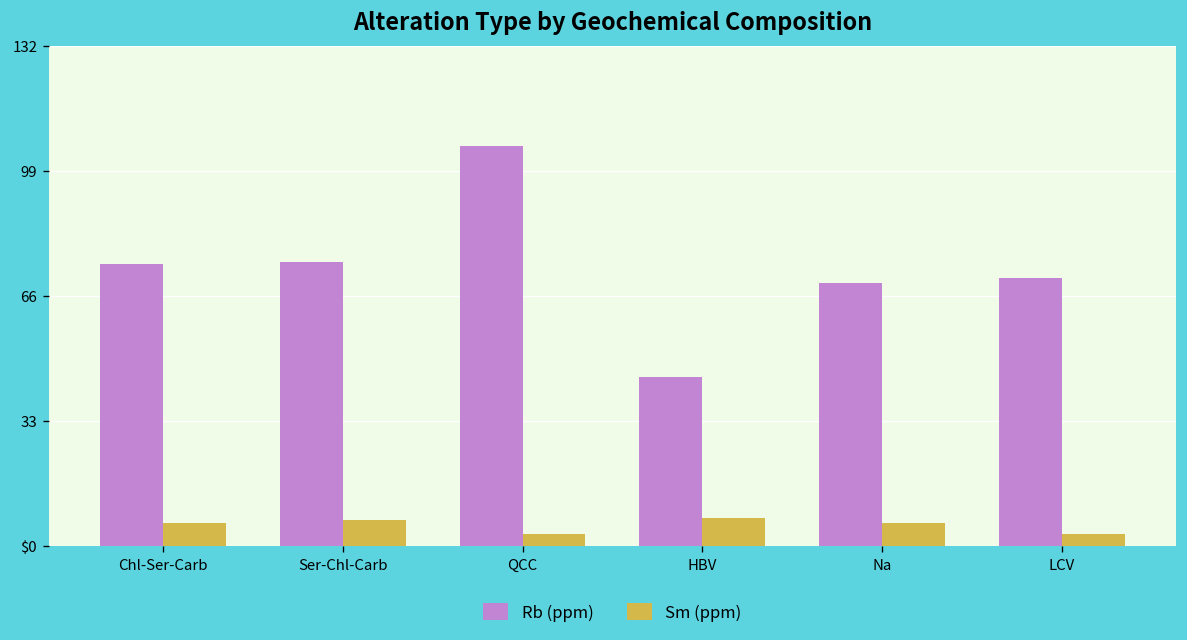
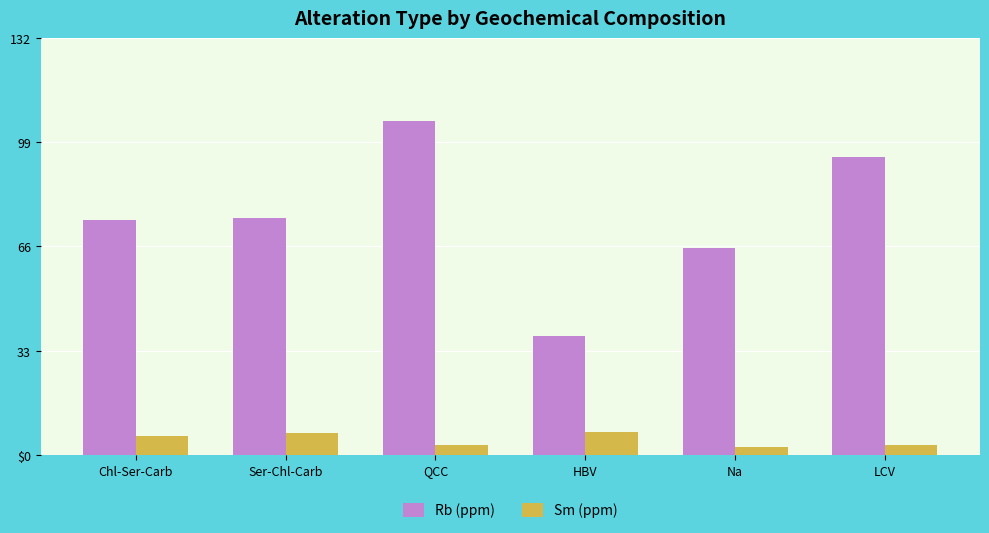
  {
    "Rb (ppm)": {
      "Chl-Ser-Carb": 75,
      "Ser-Chl-Carb": 75,
      "QCC": 106,
-     "HBV": 45,
-     "Na": 70,
-     "LCV": 71
+     "HBV": 38,
+     "Na": 66,
+     "LCV": 95
    },
    "Sm (ppm)": {
      "Chl-Ser-Carb": 6,
      "Ser-Chl-Carb": 7,
      "QCC": 3,
      "HBV": 7,
-     "Na": 6,
+     "Na": 3,
      "LCV": 3
    }
  }
